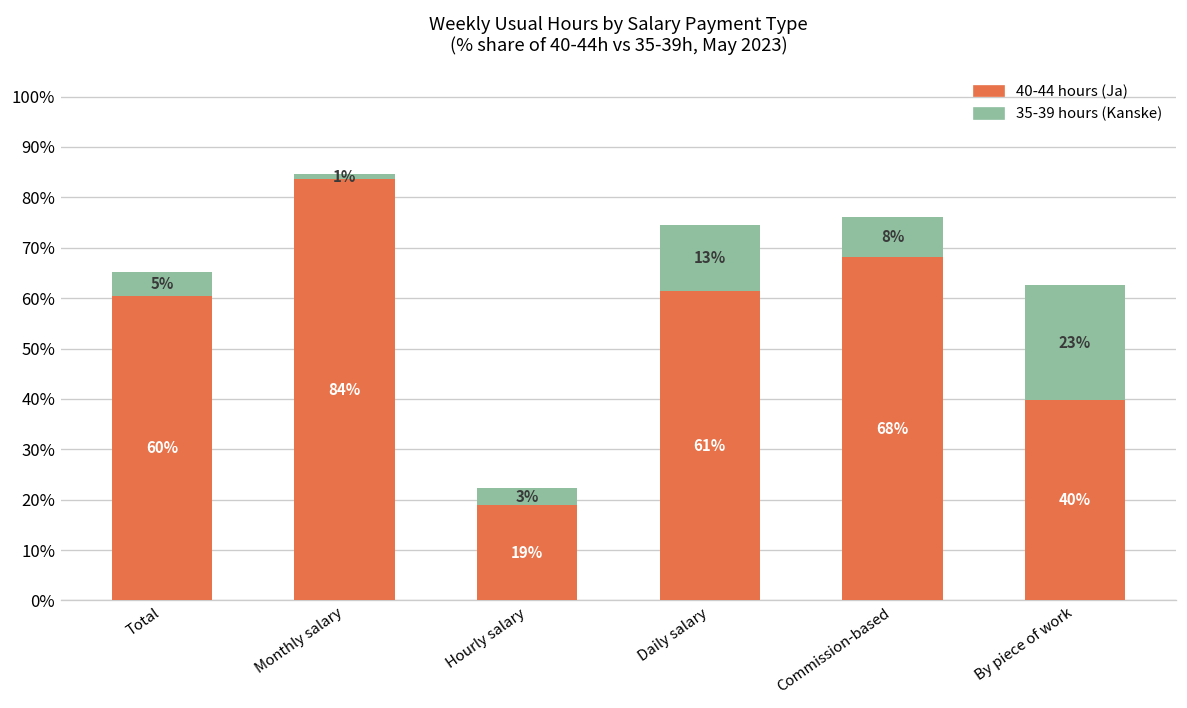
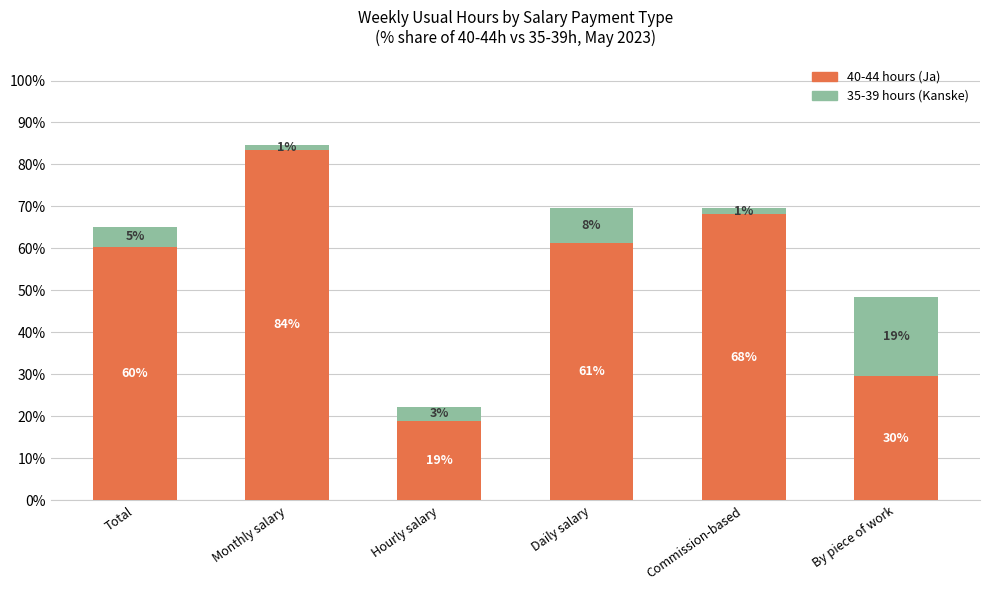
  {
    "40-44 hours (Ja)": {
      "Total": "60%",
      "Monthly salary": "84%",
      "Hourly salary": "19%",
      "Daily salary": "61%",
      "Commission-based": "68%",
-     "By piece of work": "40%"
+     "By piece of work": "30%"
    },
    "35-39 hours (Kanske)": {
      "Total": "5%",
      "Monthly salary": "1%",
      "Hourly salary": "3%",
-     "Daily salary": "13%",
-     "Commission-based": "8%",
-     "By piece of work": "23%"
+     "Daily salary": "8%",
+     "Commission-based": "1%",
+     "By piece of work": "19%"
    }
  }
